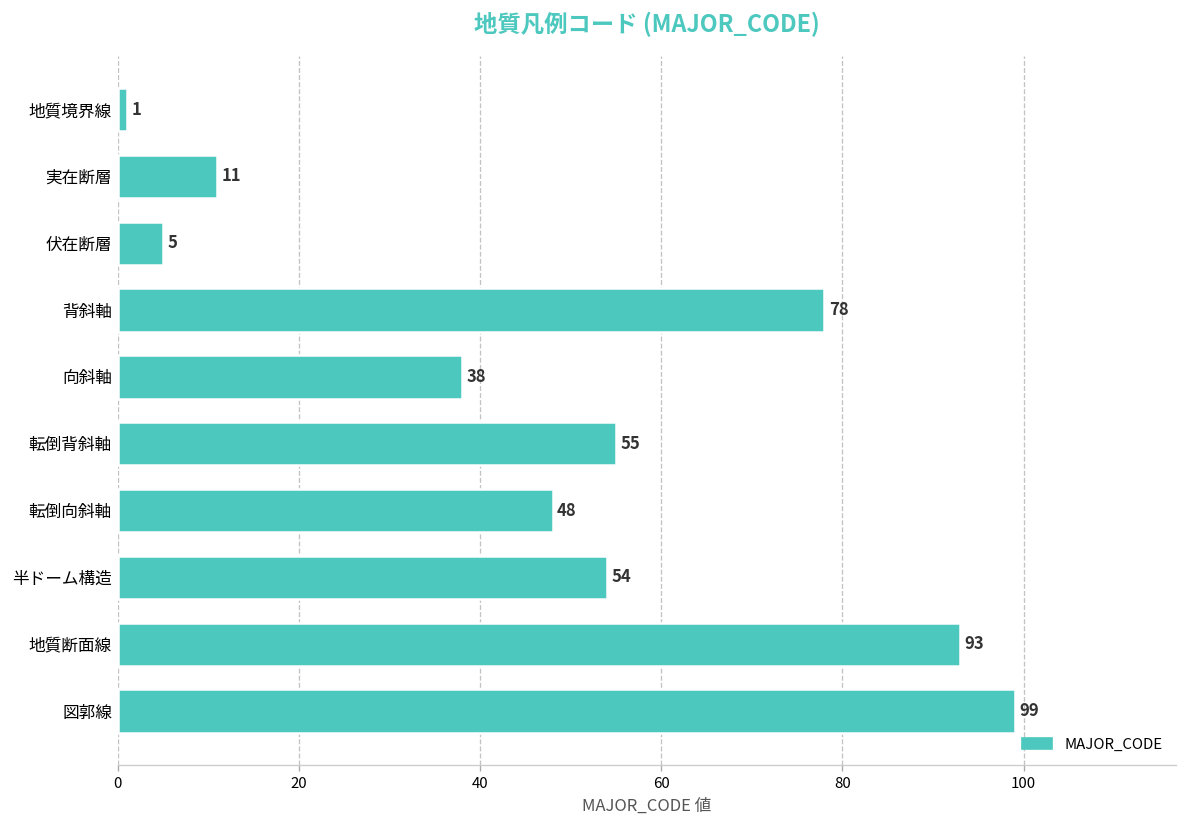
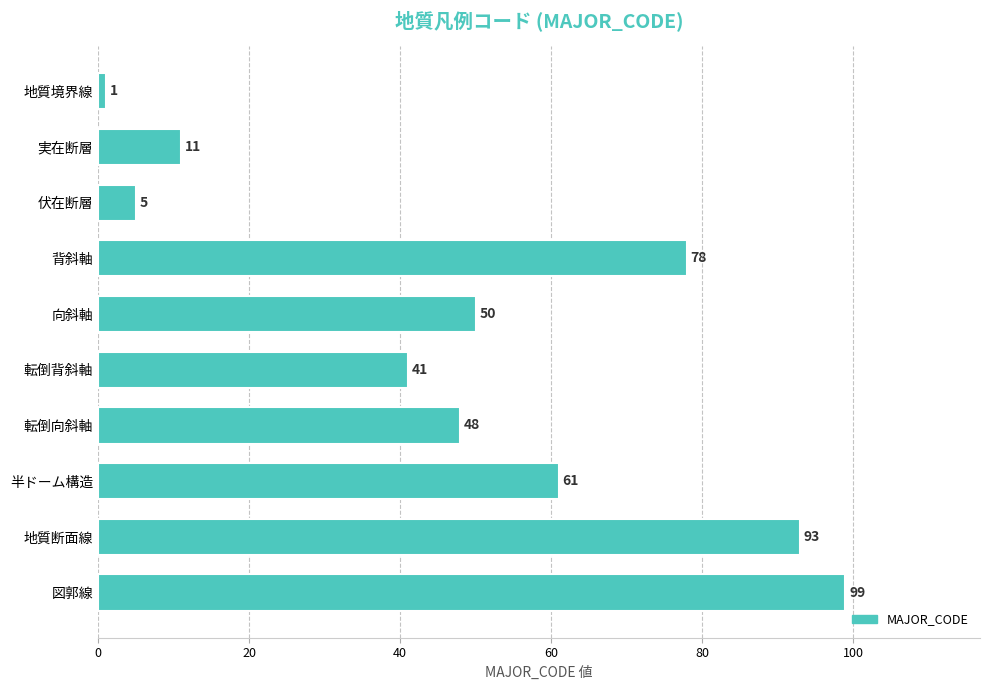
  {
    "地質境界線": 1,
    "実在断層": 11,
    "伏在断層": 5,
    "背斜軸": 78,
-   "向斜軸": 38,
-   "転倒背斜軸": 55,
+   "向斜軸": 50,
+   "転倒背斜軸": 41,
    "転倒向斜軸": 48,
-   "半ドーム構造": 54,
+   "半ドーム構造": 61,
    "地質断面線": 93,
    "図郭線": 99
  }
